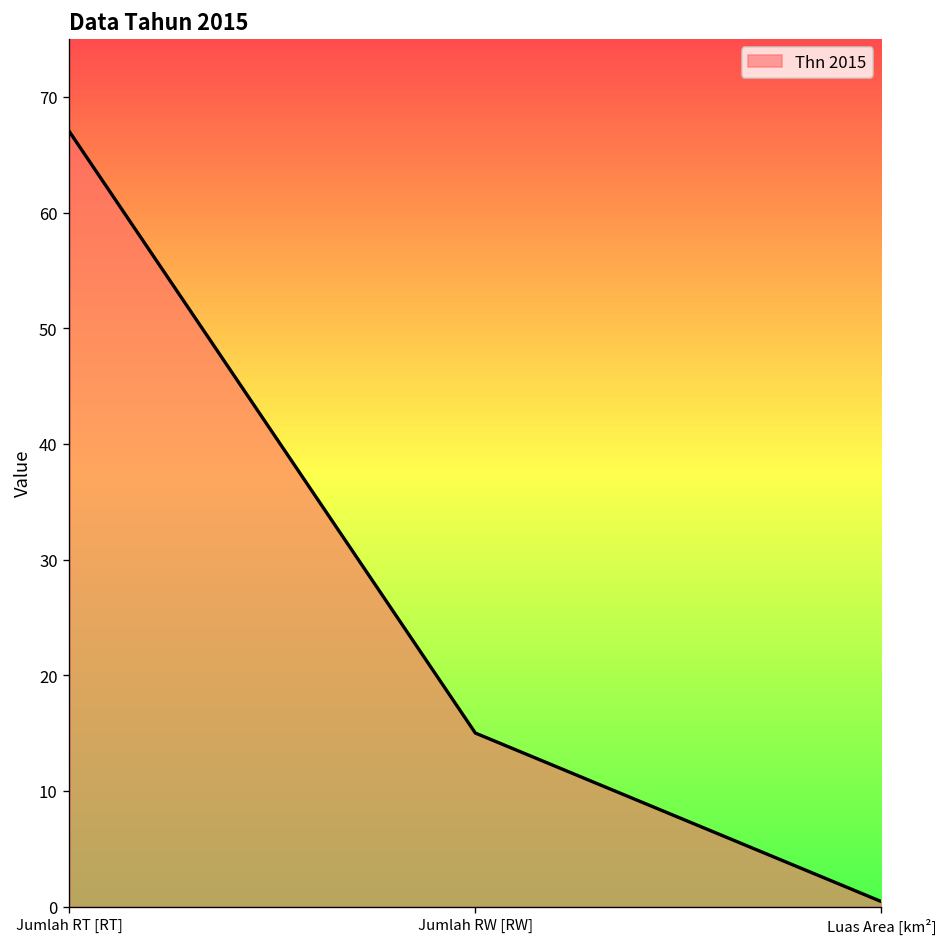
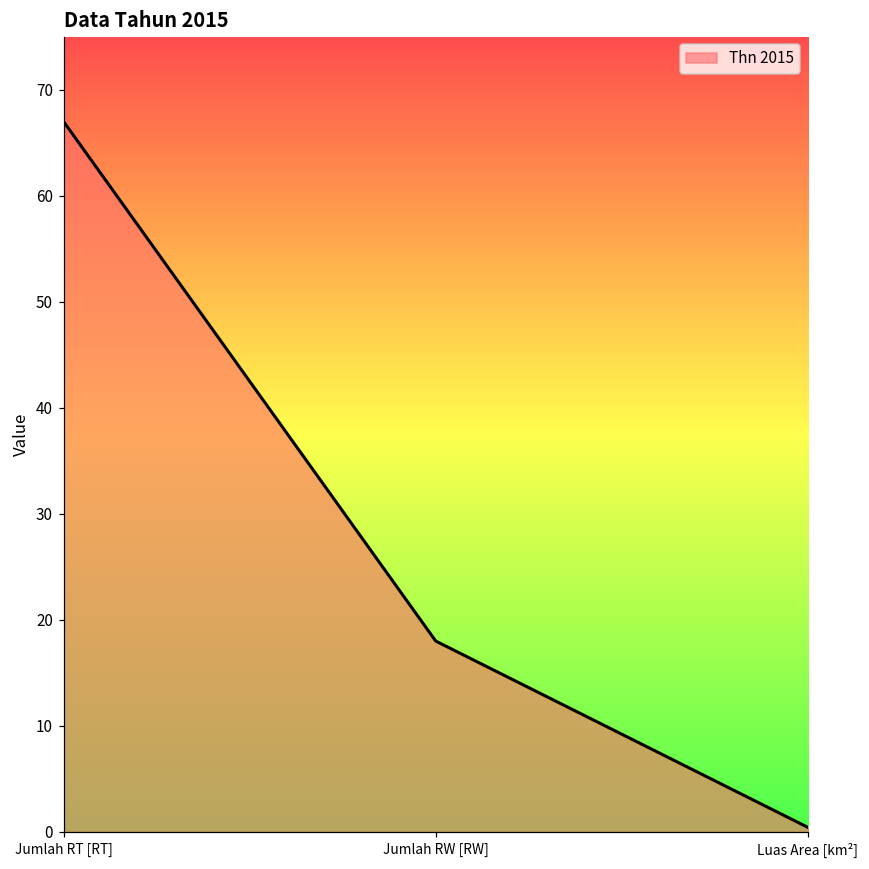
  {
    "Jumlah RT [RT]": 67,
-   "Jumlah RW [RW]": 15,
+   "Jumlah RW [RW]": 18,
    "Luas Area [km²]": 0
  }
